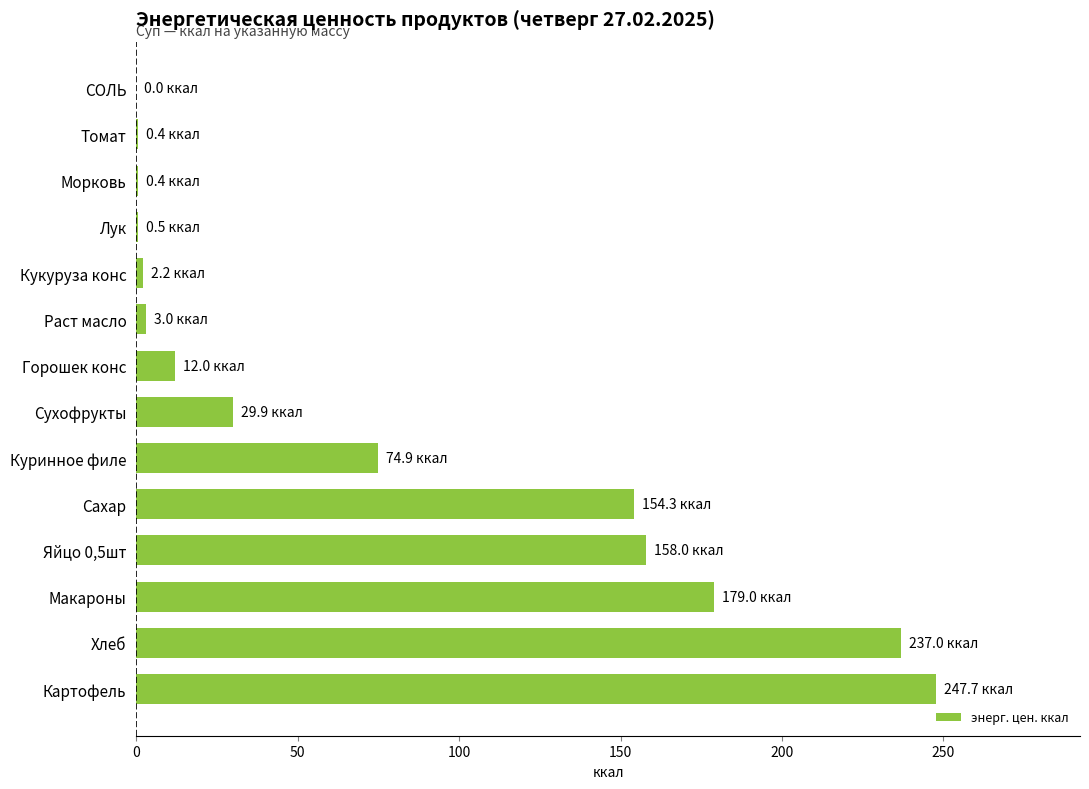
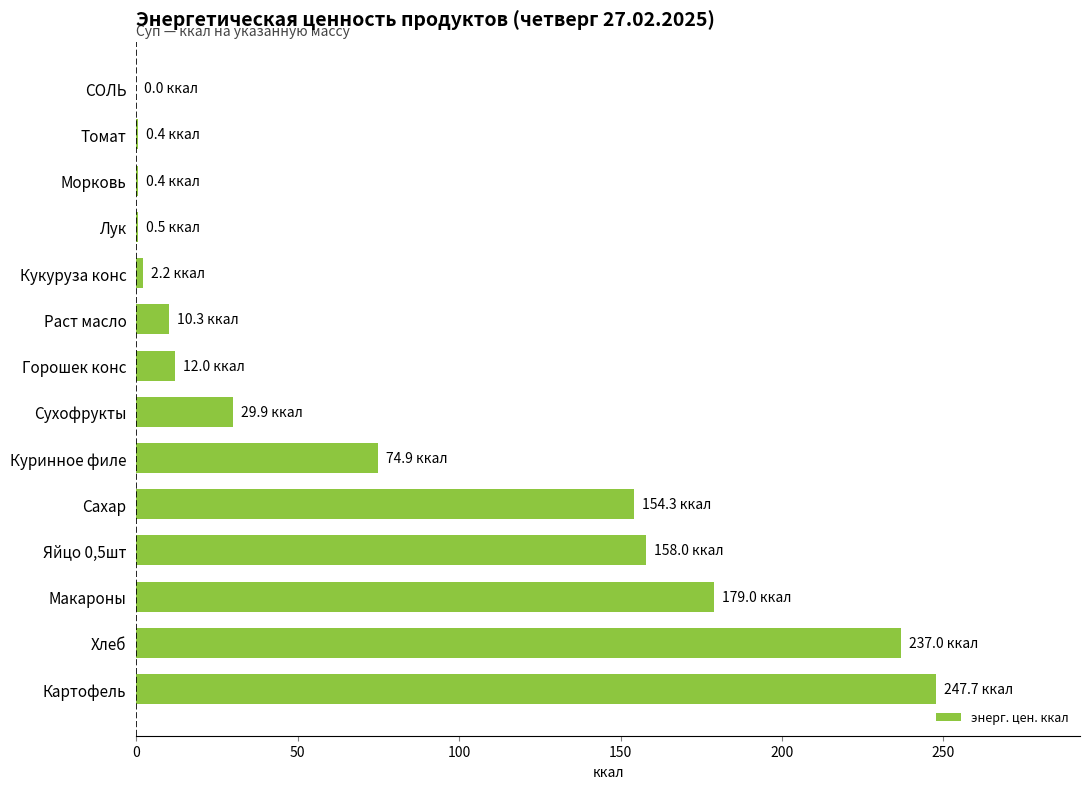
  {
    "СОЛЬ": 0.0,
    "Томат": 0.4,
    "Морковь": 0.4,
    "Лук": 0.5,
    "Кукуруза конс": 2.2,
-   "Раст масло": 3.0,
+   "Раст масло": 10.3,
    "Горошек конс": 12.0,
    "Сухофрукты": 29.9,
    "Куринное филе": 74.9,
    "Сахар": 154.3,
    "Яйцо 0,5шт": 158.0,
    "Макароны": 179.0,
    "Хлеб": 237.0,
    "Картофель": 247.7
  }
